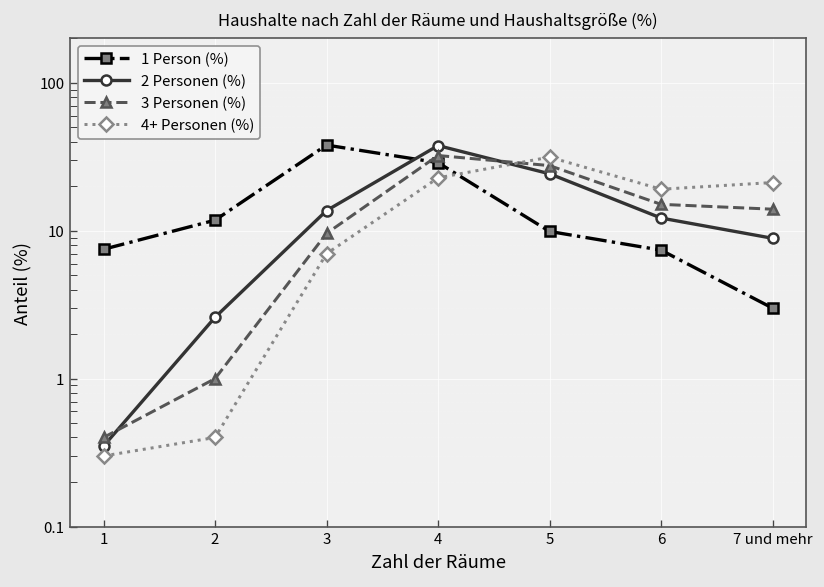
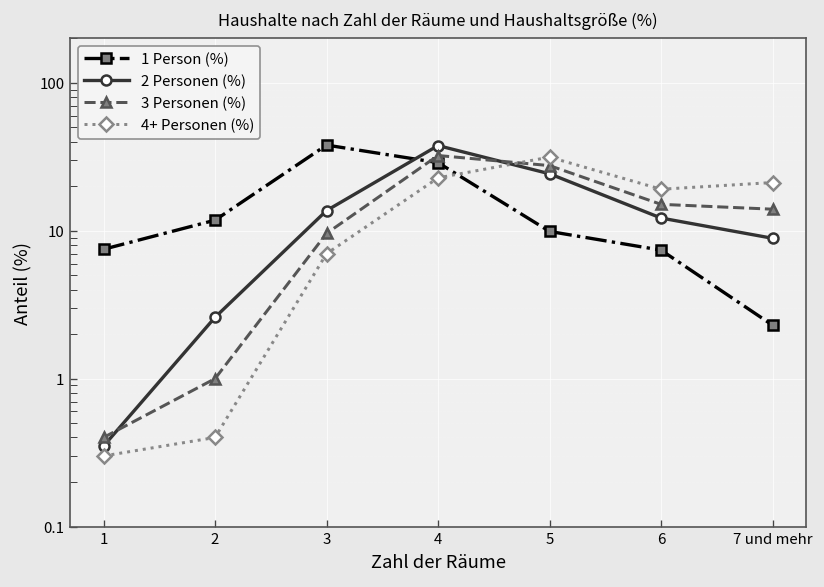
  {
    "1 Person (%)": {
      "1": 8,
      "2": 12,
      "3": 38,
      "4": 29,
      "5": 10,
      "6": 7,
-     "7 und mehr": 3.0
+     "7 und mehr": 2.3
    },
    "4+ Personen (%)": {
      "1": 0.3,
      "2": 0.4,
      "3": 7,
      "4": 23,
      "5": 32,
      "6": 19,
      "7 und mehr": 21
    }
  }
